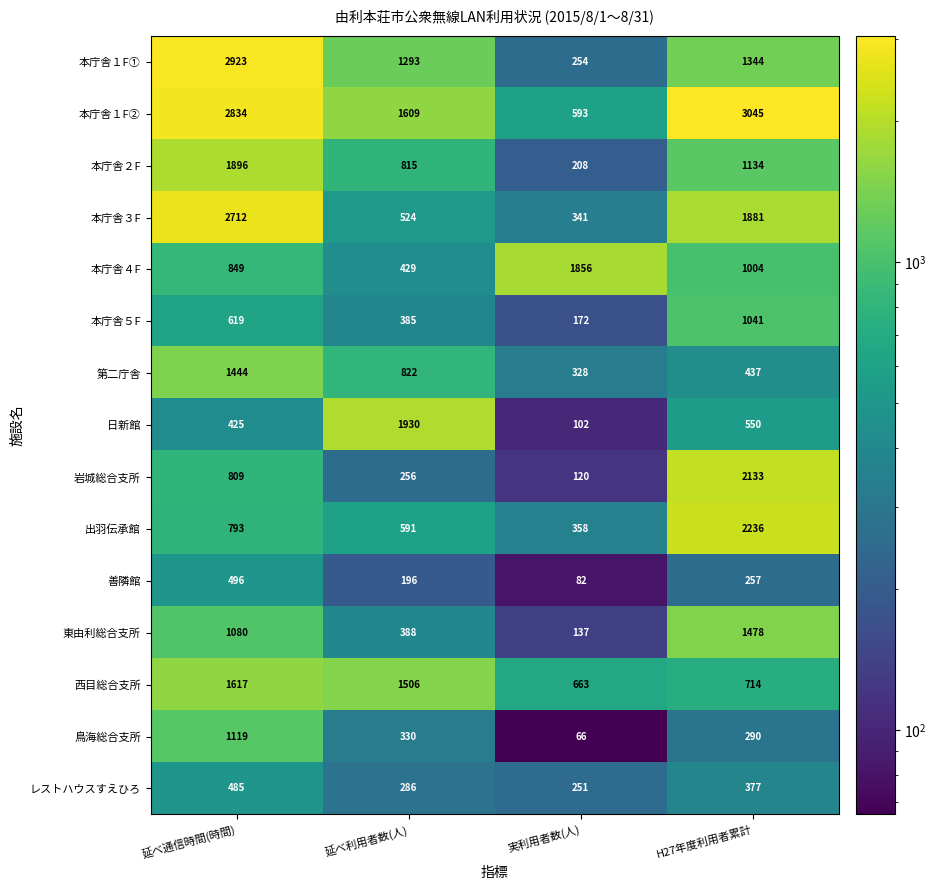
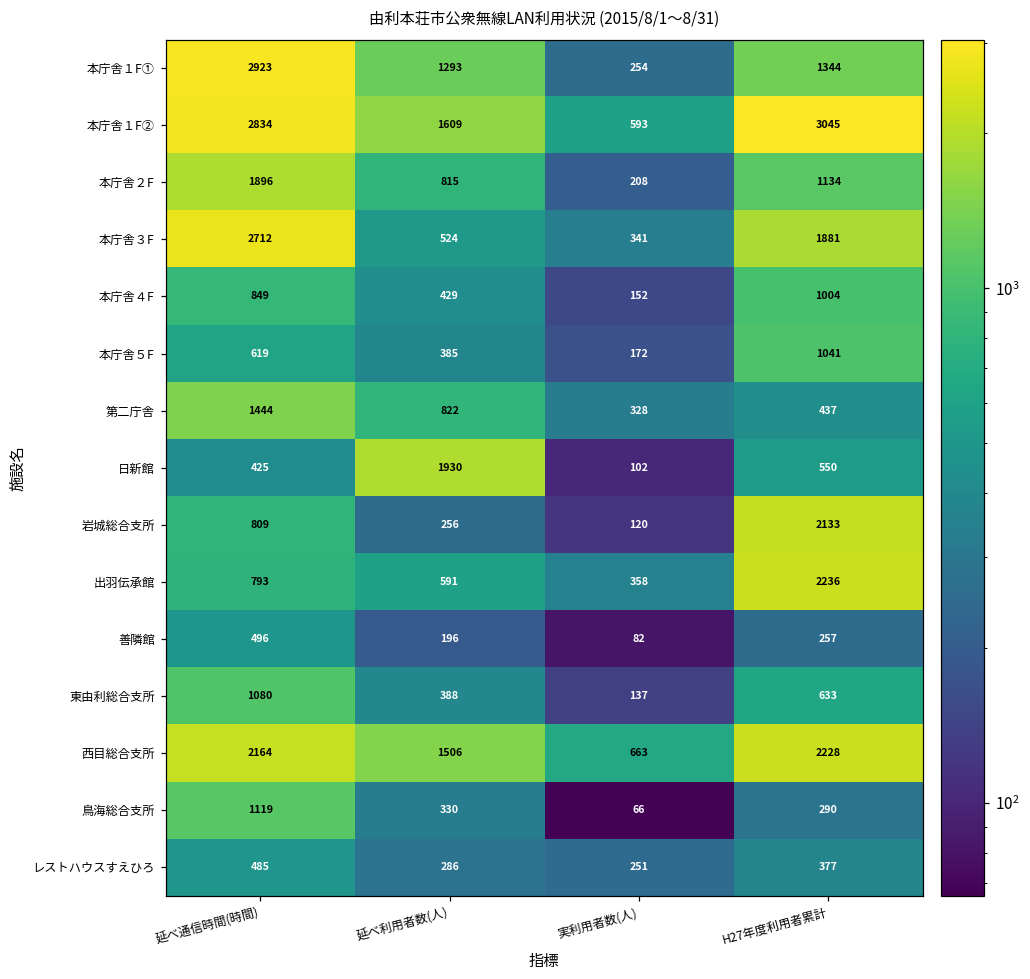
  {
    "本庁舎１F①": {
      "延べ通信時間(時間)": 2923,
      "延べ利用者数(人)": 1293,
      "実利用者数(人)": 254,
      "H27年度利用者累計": 1344
    },
    "本庁舎１F②": {
      "延べ通信時間(時間)": 2834,
      "延べ利用者数(人)": 1609,
      "実利用者数(人)": 593,
      "H27年度利用者累計": 3045
    },
    "本庁舎２F": {
      "延べ通信時間(時間)": 1896,
      "延べ利用者数(人)": 815,
      "実利用者数(人)": 208,
      "H27年度利用者累計": 1134
    },
    "本庁舎３F": {
      "延べ通信時間(時間)": 2712,
      "延べ利用者数(人)": 524,
      "実利用者数(人)": 341,
      "H27年度利用者累計": 1881
    },
    "本庁舎４F": {
      "延べ通信時間(時間)": 849,
      "延べ利用者数(人)": 429,
-     "実利用者数(人)": 1856,
+     "実利用者数(人)": 152,
      "H27年度利用者累計": 1004
    },
    "本庁舎５F": {
      "延べ通信時間(時間)": 619,
      "延べ利用者数(人)": 385,
      "実利用者数(人)": 172,
      "H27年度利用者累計": 1041
    },
    "第二庁舎": {
      "延べ通信時間(時間)": 1444,
      "延べ利用者数(人)": 822,
      "実利用者数(人)": 328,
      "H27年度利用者累計": 437
    },
    "日新館": {
      "延べ通信時間(時間)": 425,
      "延べ利用者数(人)": 1930,
      "実利用者数(人)": 102,
      "H27年度利用者累計": 550
    },
    "岩城総合支所": {
      "延べ通信時間(時間)": 809,
      "延べ利用者数(人)": 256,
      "実利用者数(人)": 120,
      "H27年度利用者累計": 2133
    },
    "出羽伝承館": {
      "延べ通信時間(時間)": 793,
      "延べ利用者数(人)": 591,
      "実利用者数(人)": 358,
      "H27年度利用者累計": 2236
    },
    "善隣館": {
      "延べ通信時間(時間)": 496,
      "延べ利用者数(人)": 196,
      "実利用者数(人)": 82,
      "H27年度利用者累計": 257
    },
    "東由利総合支所": {
      "延べ通信時間(時間)": 1080,
      "延べ利用者数(人)": 388,
      "実利用者数(人)": 137,
-     "H27年度利用者累計": 1478
+     "H27年度利用者累計": 633
    },
    "西目総合支所": {
-     "延べ通信時間(時間)": 1617,
+     "延べ通信時間(時間)": 2164,
      "延べ利用者数(人)": 1506,
      "実利用者数(人)": 663,
-     "H27年度利用者累計": 714
+     "H27年度利用者累計": 2228
    },
    "鳥海総合支所": {
      "延べ通信時間(時間)": 1119,
      "延べ利用者数(人)": 330,
      "実利用者数(人)": 66,
      "H27年度利用者累計": 290
    },
    "レストハウスすえひろ": {
      "延べ通信時間(時間)": 485,
      "延べ利用者数(人)": 286,
      "実利用者数(人)": 251,
      "H27年度利用者累計": 377
    }
  }
